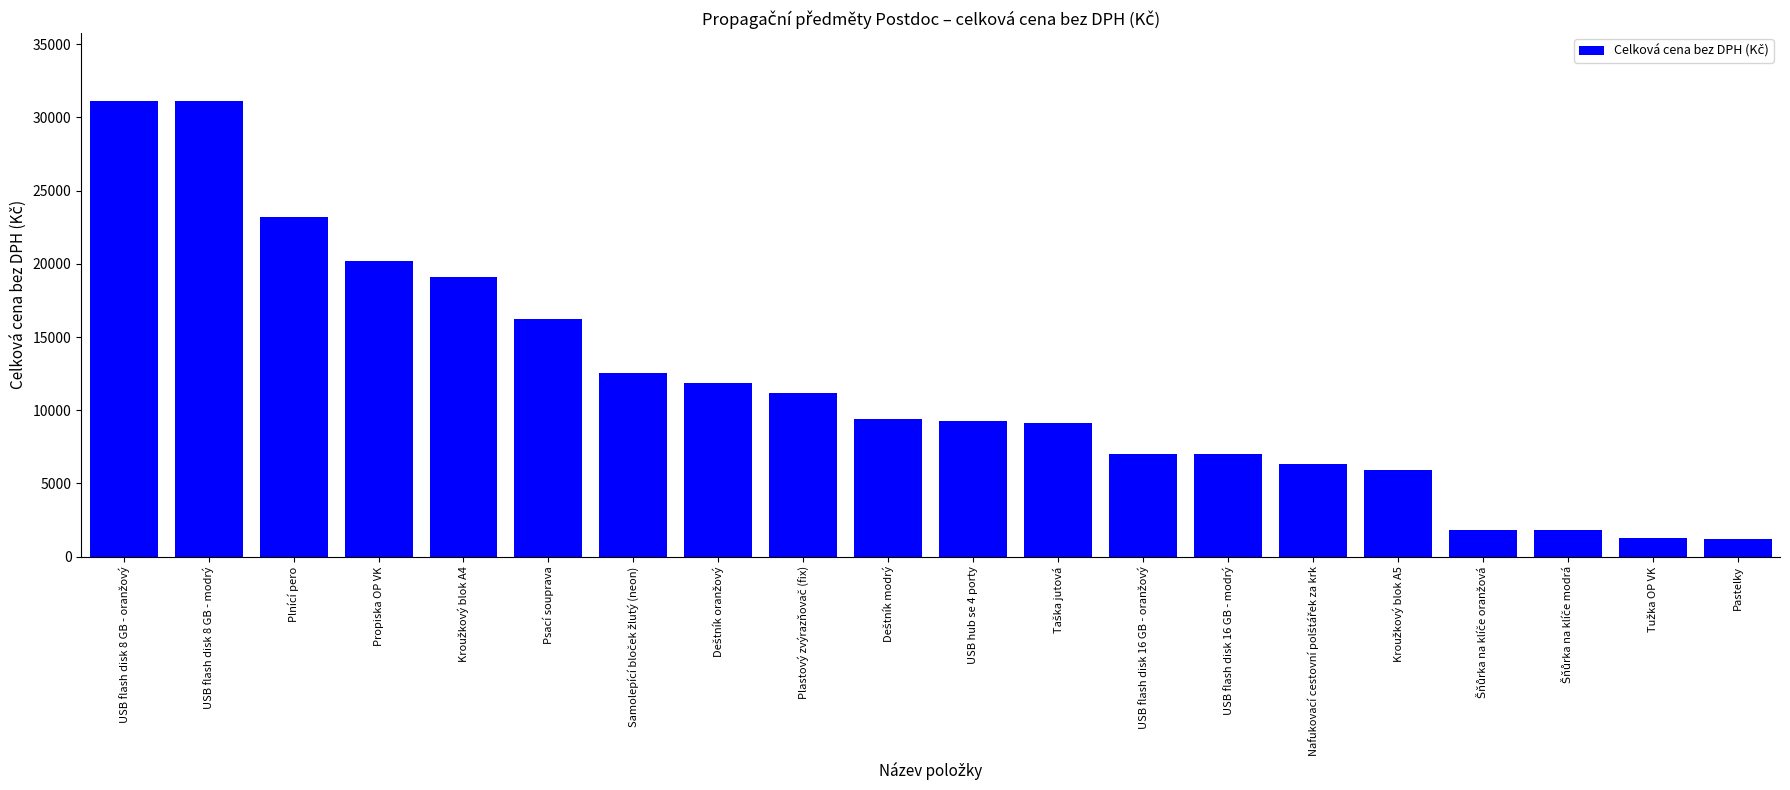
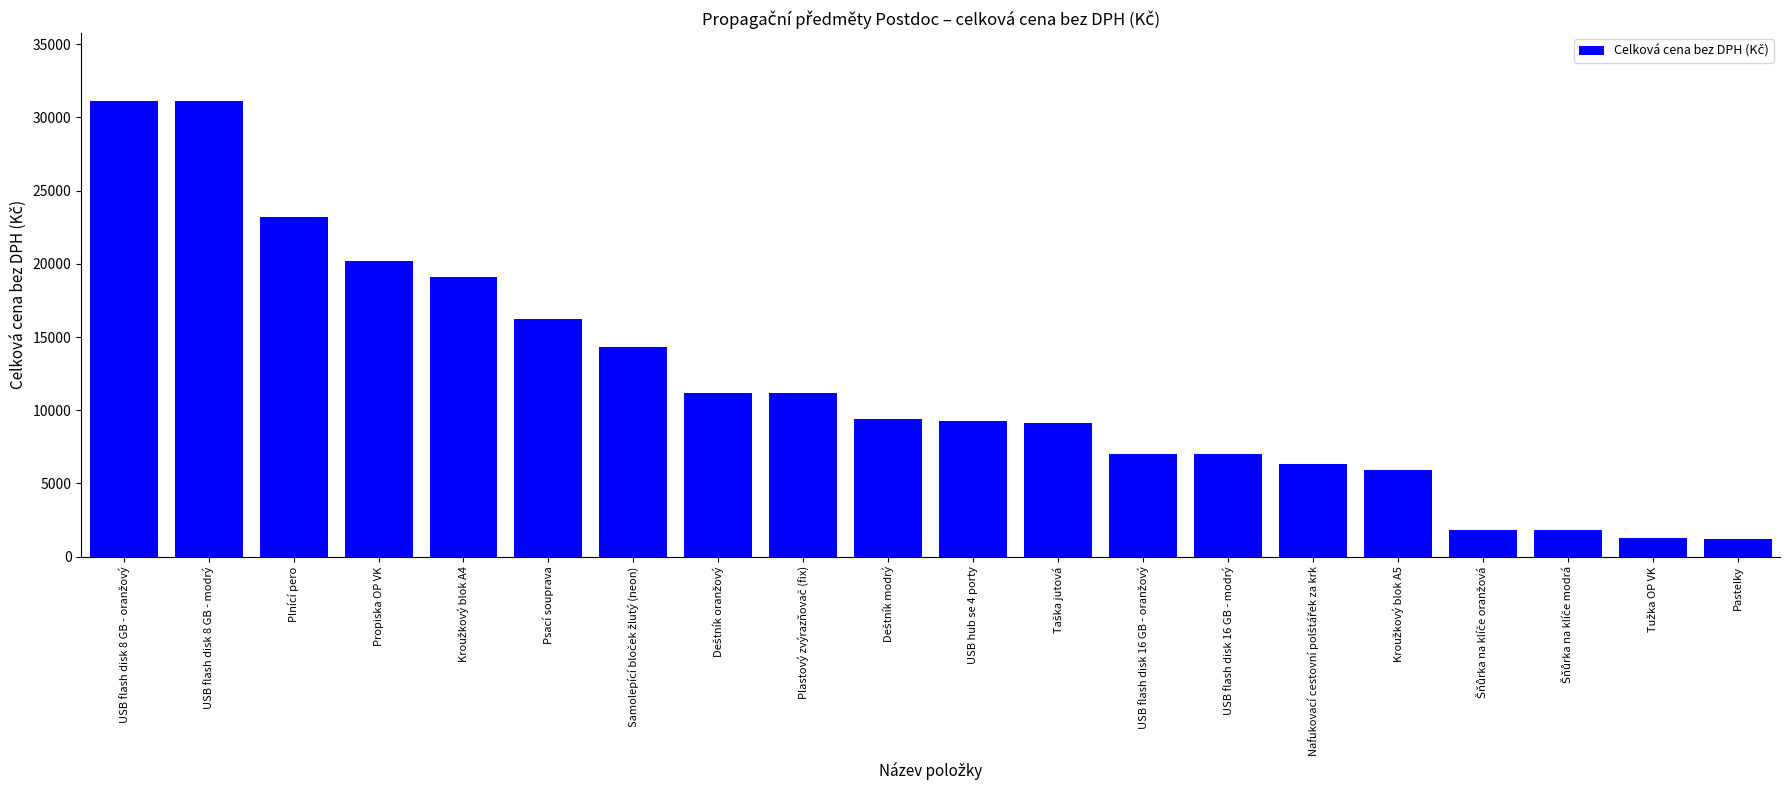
  {
    "USB flash disk 8 GB - oranžový": 31100,
    "USB flash disk 8 GB - modrý": 31100,
    "Plnící pero": 23200,
    "Propiska OP VK": 20200,
    "Kroužkový blok A4": 19100,
    "Psací souprava": 16200,
-   "Samolepící bloček žlutý (neon)": 12500,
-   "Deštník oranžový": 11800,
+   "Samolepící bloček žlutý (neon)": 14300,
+   "Deštník oranžový": 11200,
    "Plastový zvýrazňovač (fix)": 11200,
    "Deštník modrý": 9400,
    "USB hub se 4 porty": 9200,
    "Taška jutová": 9200,
    "USB flash disk 16 GB - oranžový": 7000,
    "USB flash disk 16 GB - modrý": 7000,
    "Nafukovací cestovní polštářek za krk": 6400,
    "Kroužkový blok A5": 5900,
    "Šňůrka na klíče oranžová": 1800,
    "Šňůrka na klíče modrá": 1800,
    "Tužka OP VK": 1300,
    "Pastelky": 1200
  }
